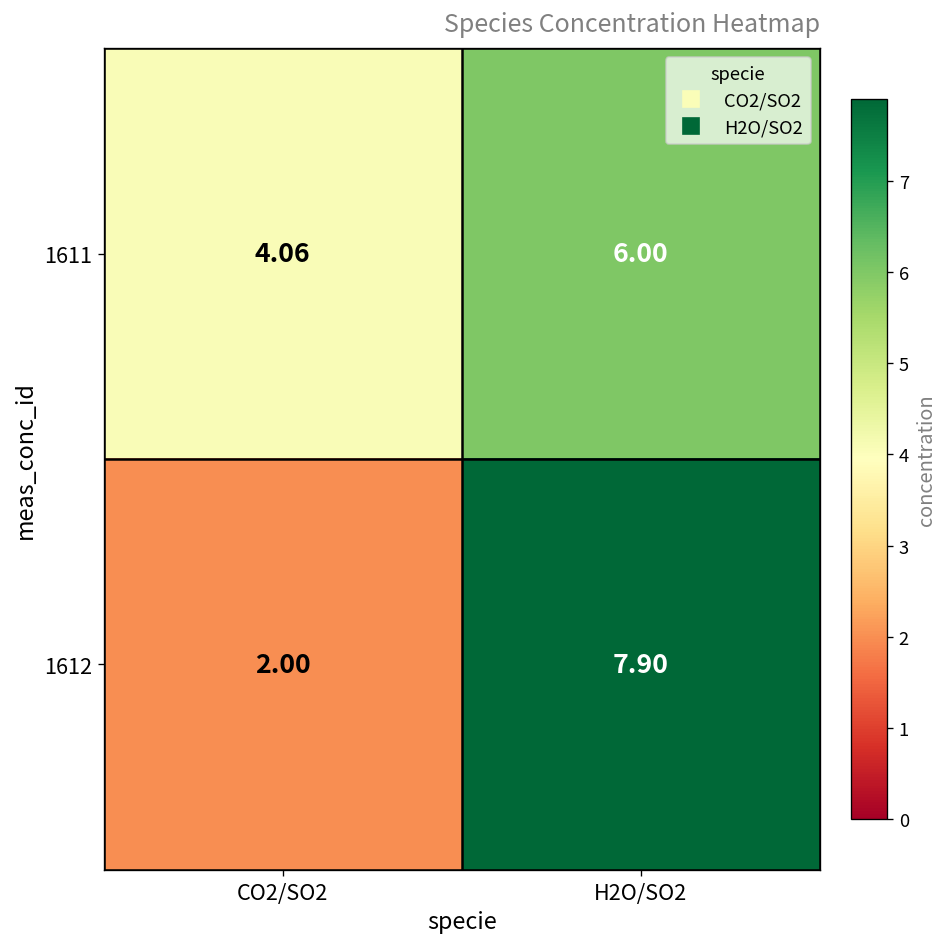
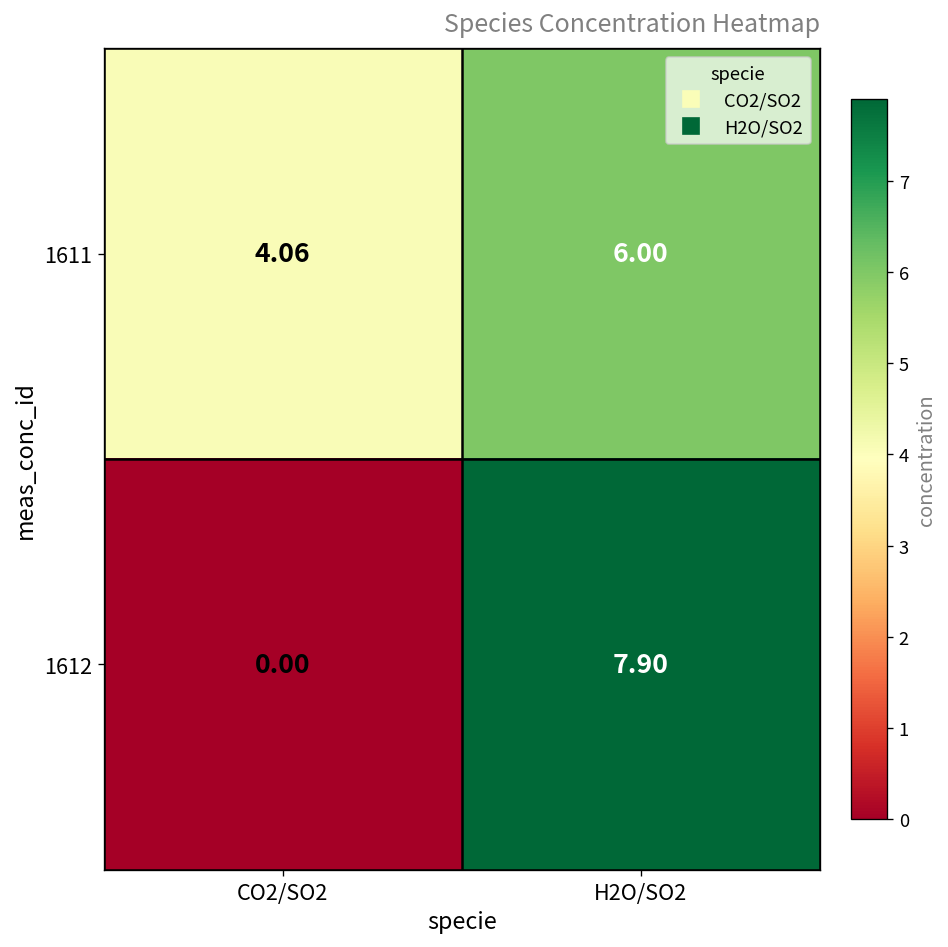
  {
    "1611": {
      "CO2/SO2": 4.06,
      "H2O/SO2": 6.00
    },
    "1612": {
-     "CO2/SO2": 2.00,
+     "CO2/SO2": 0.00,
      "H2O/SO2": 7.90
    }
  }
